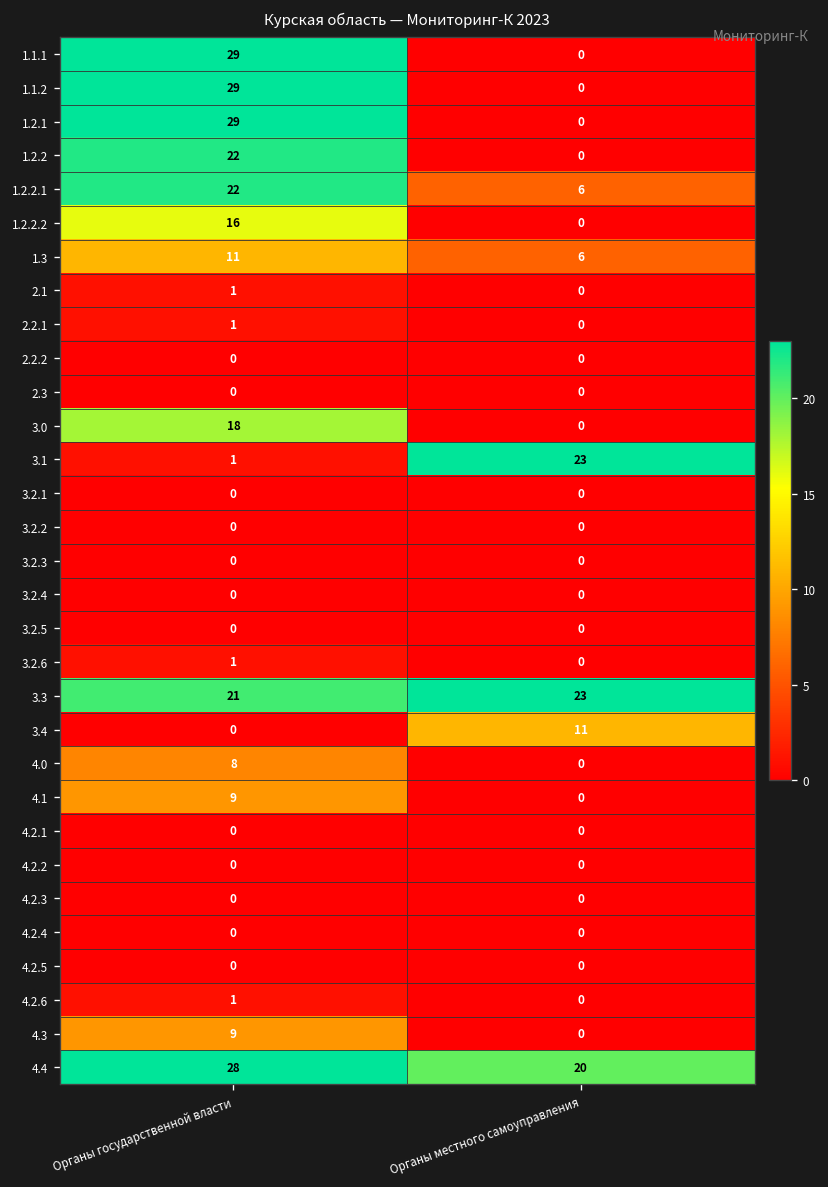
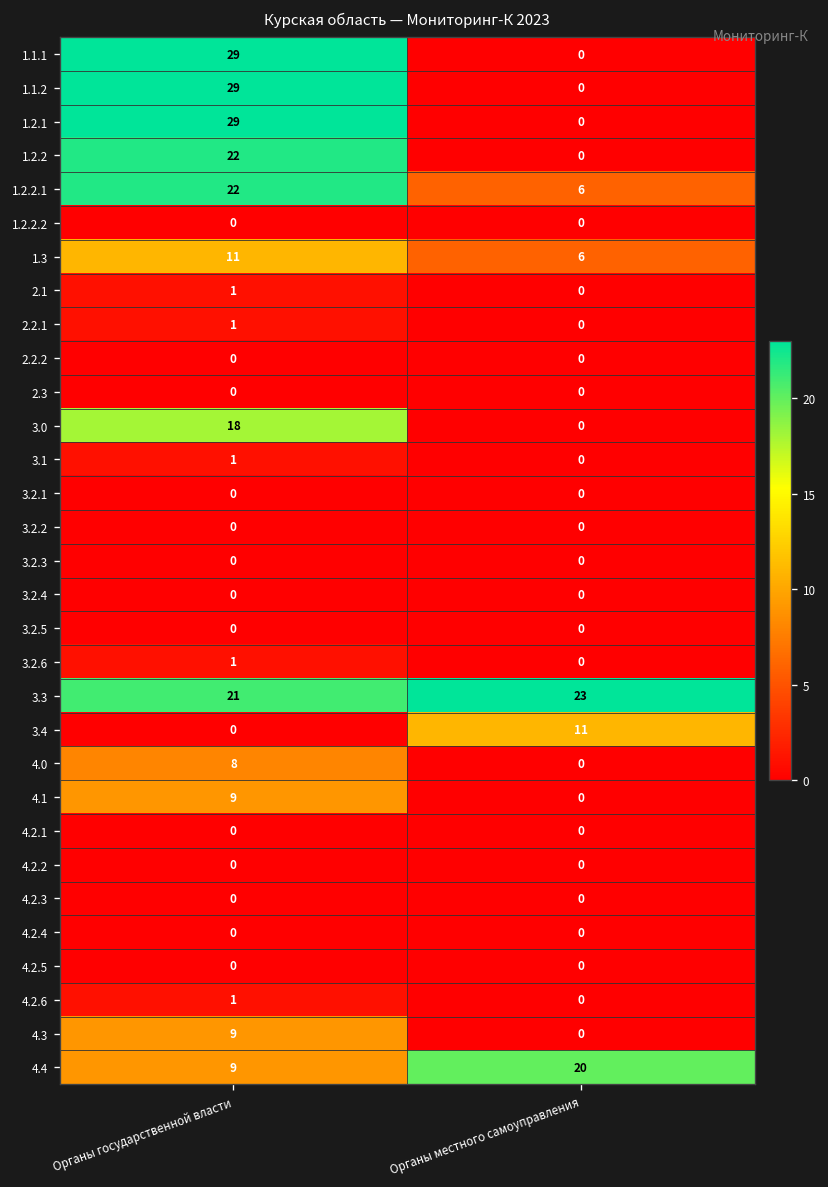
  {
    "1.1.1": {
      "Органы государственной власти": 29,
      "Органы местного самоуправления": 0
    },
    "1.1.2": {
      "Органы государственной власти": 29,
      "Органы местного самоуправления": 0
    },
    "1.2.1": {
      "Органы государственной власти": 29,
      "Органы местного самоуправления": 0
    },
    "1.2.2": {
      "Органы государственной власти": 22,
      "Органы местного самоуправления": 0
    },
    "1.2.2.1": {
      "Органы государственной власти": 22,
      "Органы местного самоуправления": 6
    },
    "1.2.2.2": {
-     "Органы государственной власти": 16,
+     "Органы государственной власти": 0,
      "Органы местного самоуправления": 0
    },
    "1.3": {
      "Органы государственной власти": 11,
      "Органы местного самоуправления": 6
    },
    "2.1": {
      "Органы государственной власти": 1,
      "Органы местного самоуправления": 0
    },
    "2.2.1": {
      "Органы государственной власти": 1,
      "Органы местного самоуправления": 0
    },
    "2.2.2": {
      "Органы государственной власти": 0,
      "Органы местного самоуправления": 0
    },
    "2.3": {
      "Органы государственной власти": 0,
      "Органы местного самоуправления": 0
    },
    "3.0": {
      "Органы государственной власти": 18,
      "Органы местного самоуправления": 0
    },
    "3.1": {
      "Органы государственной власти": 1,
-     "Органы местного самоуправления": 23
+     "Органы местного самоуправления": 0
    },
    "3.2.1": {
      "Органы государственной власти": 0,
      "Органы местного самоуправления": 0
    },
    "3.2.2": {
      "Органы государственной власти": 0,
      "Органы местного самоуправления": 0
    },
    "3.2.3": {
      "Органы государственной власти": 0,
      "Органы местного самоуправления": 0
    },
    "3.2.4": {
      "Органы государственной власти": 0,
      "Органы местного самоуправления": 0
    },
    "3.2.5": {
      "Органы государственной власти": 0,
      "Органы местного самоуправления": 0
    },
    "3.2.6": {
      "Органы государственной власти": 1,
      "Органы местного самоуправления": 0
    },
    "3.3": {
      "Органы государственной власти": 21,
      "Органы местного самоуправления": 23
    },
    "3.4": {
      "Органы государственной власти": 0,
      "Органы местного самоуправления": 11
    },
    "4.0": {
      "Органы государственной власти": 8,
      "Органы местного самоуправления": 0
    },
    "4.1": {
      "Органы государственной власти": 9,
      "Органы местного самоуправления": 0
    },
    "4.2.1": {
      "Органы государственной власти": 0,
      "Органы местного самоуправления": 0
    },
    "4.2.2": {
      "Органы государственной власти": 0,
      "Органы местного самоуправления": 0
    },
    "4.2.3": {
      "Органы государственной власти": 0,
      "Органы местного самоуправления": 0
    },
    "4.2.4": {
      "Органы государственной власти": 0,
      "Органы местного самоуправления": 0
    },
    "4.2.5": {
      "Органы государственной власти": 0,
      "Органы местного самоуправления": 0
    },
    "4.2.6": {
      "Органы государственной власти": 1,
      "Органы местного самоуправления": 0
    },
    "4.3": {
      "Органы государственной власти": 9,
      "Органы местного самоуправления": 0
    },
    "4.4": {
-     "Органы государственной власти": 28,
+     "Органы государственной власти": 9,
      "Органы местного самоуправления": 20
    }
  }
